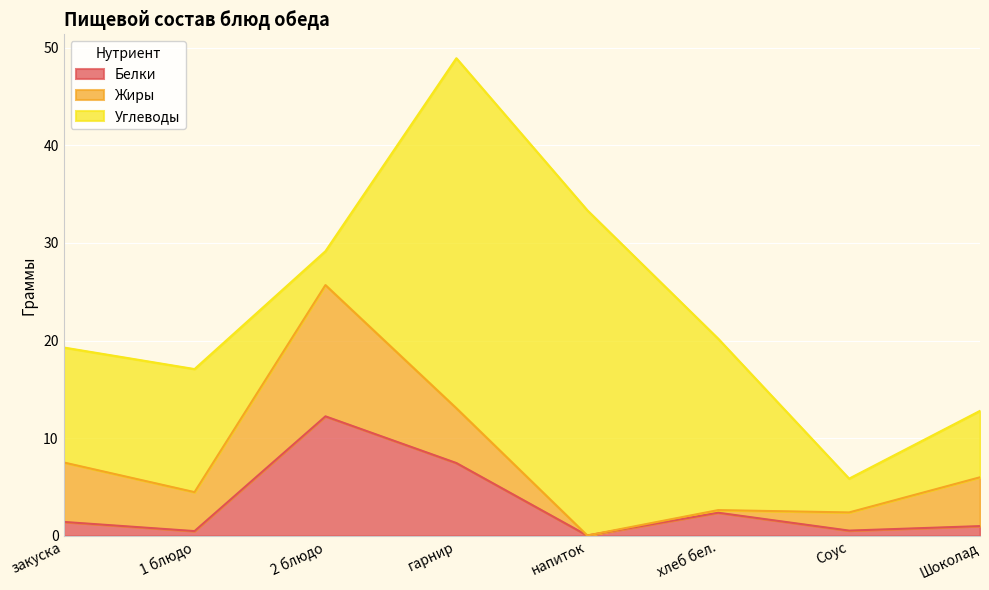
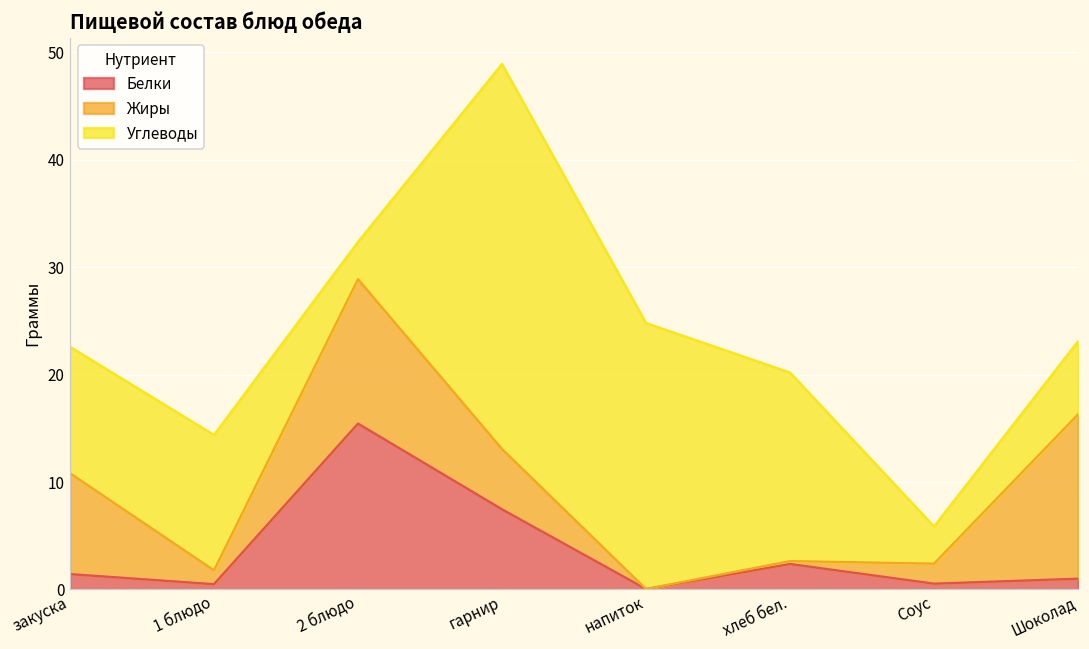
  {
    "Белки": {
      "закуска": 1,
      "1 блюдо": 0,
-     "2 блюдо": 12,
+     "2 блюдо": 15,
      "гарнир": 7,
      "хлеб бел.": 2,
      "Соус": 1,
      "Шоколад": 1
    },
    "Жиры": {
-     "закуска": 6,
-     "1 блюдо": 4,
+     "закуска": 9,
+     "1 блюдо": 1,
      "2 блюдо": 13,
      "гарнир": 6,
      "хлеб бел.": 0,
      "Соус": 2,
-     "Шоколад": 5
+     "Шоколад": 15
    },
    "Углеводы": {
      "закуска": 12,
      "1 блюдо": 13,
      "2 блюдо": 3,
      "гарнир": 36,
-     "напиток": 33,
+     "напиток": 25,
      "хлеб бел.": 18,
      "Соус": 3,
      "Шоколад": 7
    }
  }
